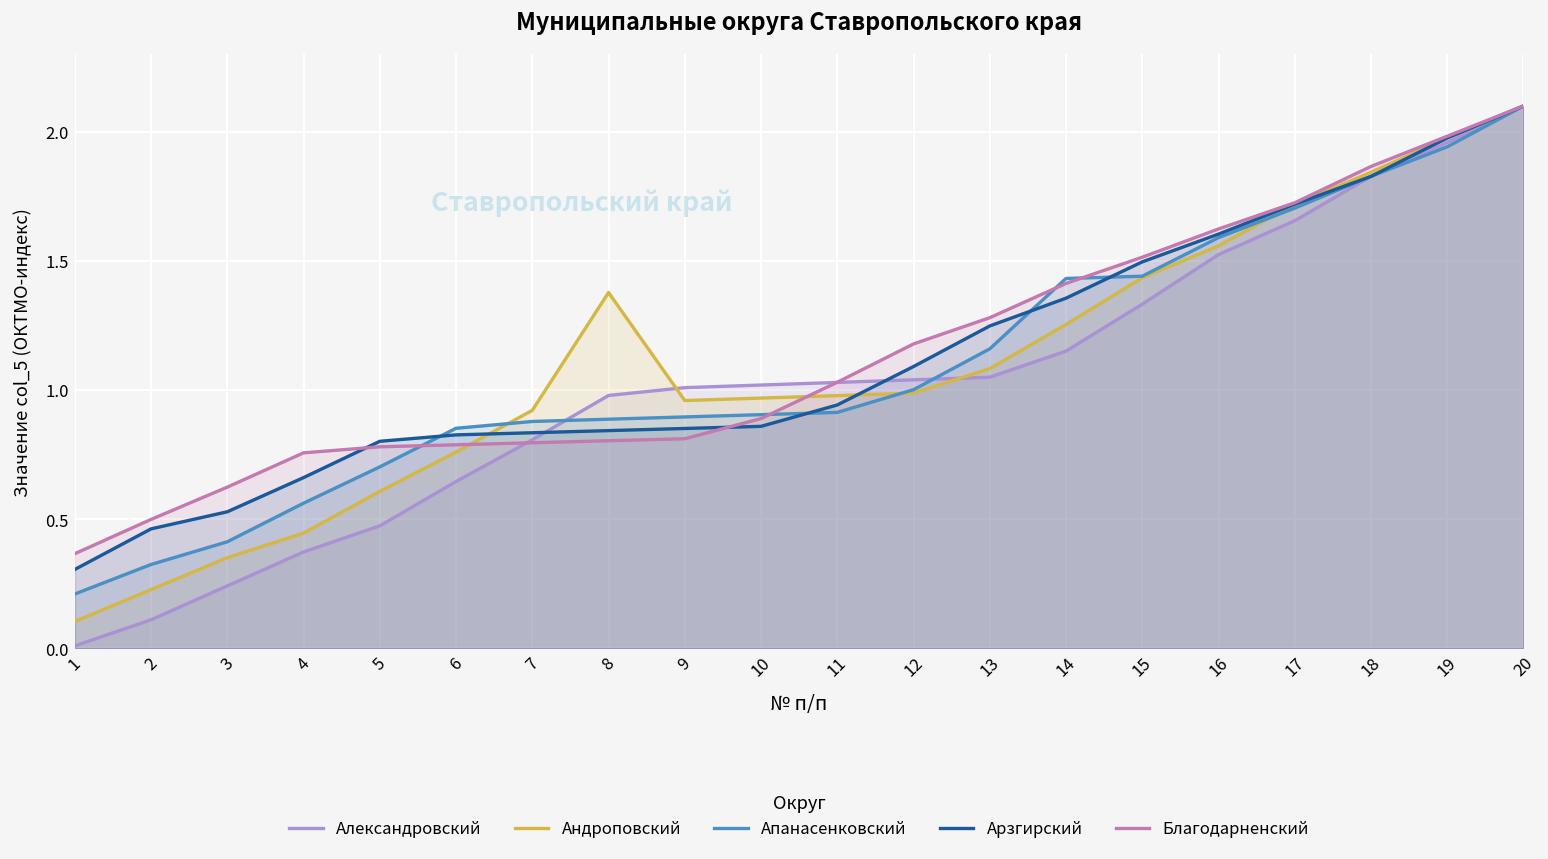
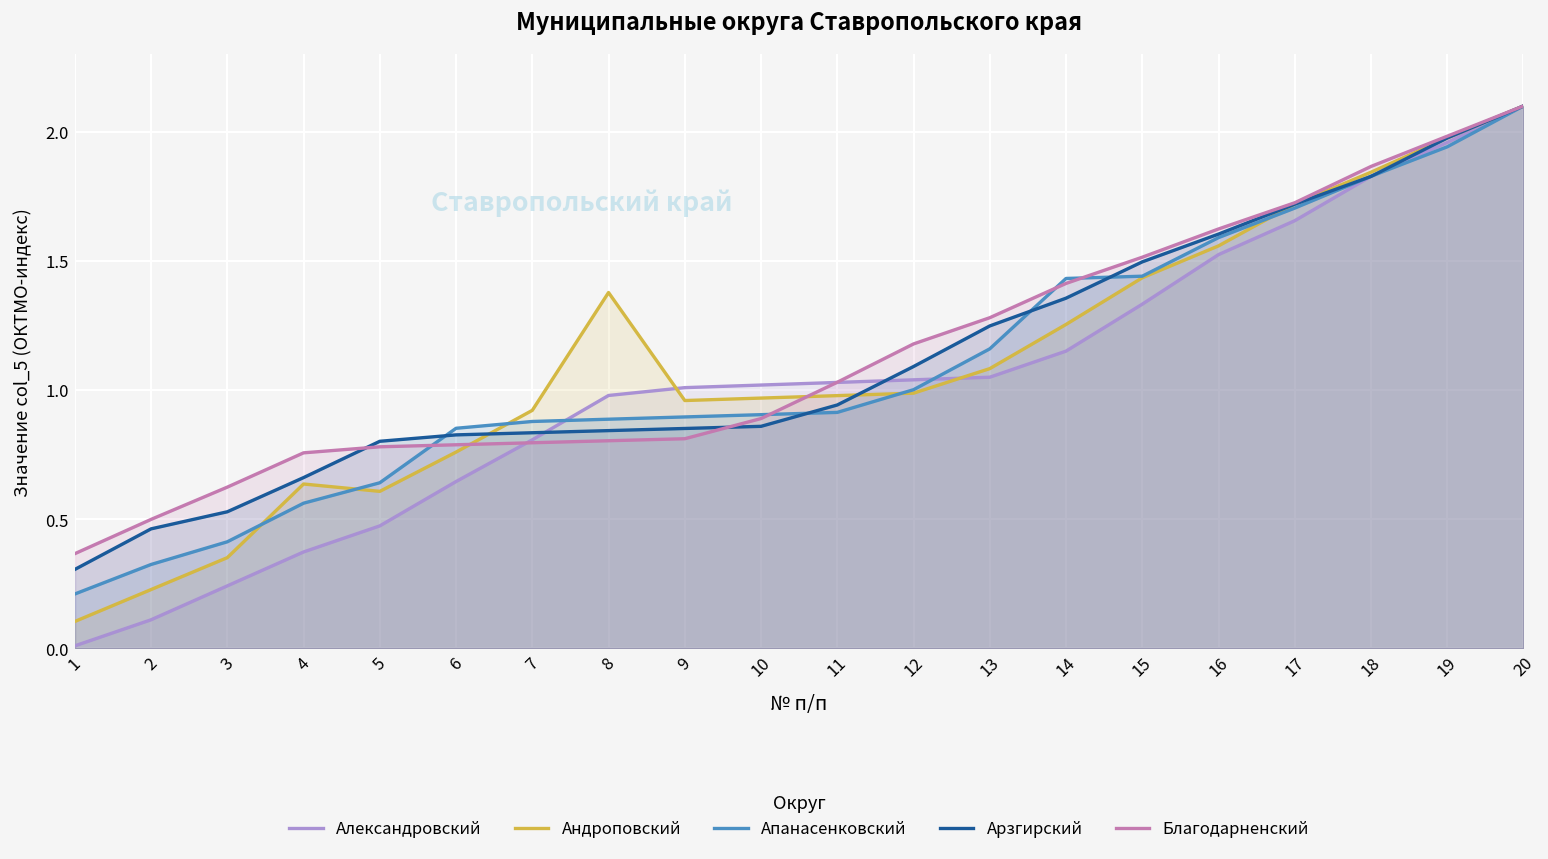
  {
    "Андроповский": {
      "1": 0.10,
      "2": 0.23,
      "3": 0.35,
-     "4": 0.45,
+     "4": 0.64,
      "5": 0.61,
      "6": 0.76,
      "7": 0.92,
      "8": 1.38,
      "9": 0.96,
      "10": 0.97,
      "11": 0.98,
      "12": 0.99,
      "13": 1.08,
      "14": 1.25,
      "16": 1.56,
      "18": 1.84
    },
    "Апанасенковский": {
      "1": 0.21,
      "2": 0.33,
      "3": 0.41,
      "4": 0.56,
-     "5": 0.70,
+     "5": 0.64,
      "6": 0.85,
      "7": 0.88,
      "8": 0.89,
      "9": 0.90,
      "10": 0.91,
      "11": 0.91,
      "12": 1.00,
      "13": 1.16,
      "14": 1.43,
      "16": 1.59,
      "17": 1.70,
      "19": 1.94
    },
    "Арзгирский": {
      "1": 0.31,
      "2": 0.46,
      "3": 0.53,
      "4": 0.66,
      "5": 0.80,
      "6": 0.83,
      "7": 0.84,
      "8": 0.84,
      "9": 0.85,
      "10": 0.86,
      "11": 0.94,
      "12": 1.09,
      "13": 1.25,
      "14": 1.36,
      "15": 1.50,
      "16": 1.60
    }
  }
